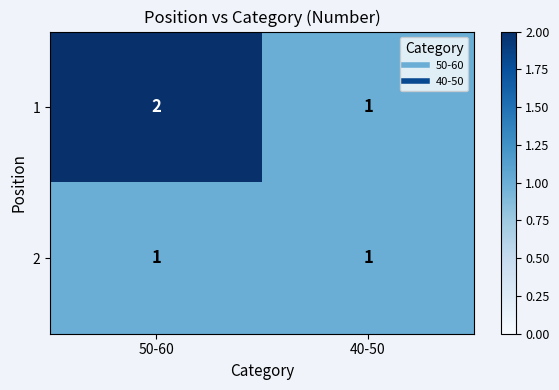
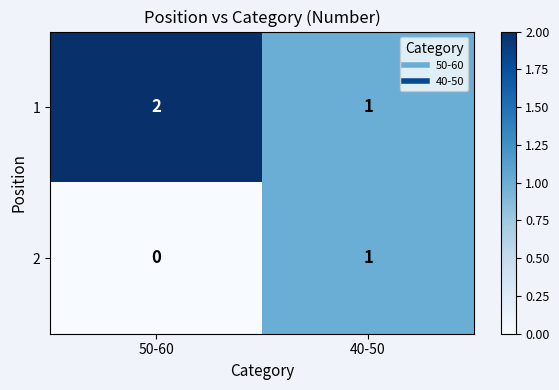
  {
    "1": {
      "50-60": 2,
      "40-50": 1
    },
    "2": {
-     "50-60": 1,
+     "50-60": 0,
      "40-50": 1
    }
  }
